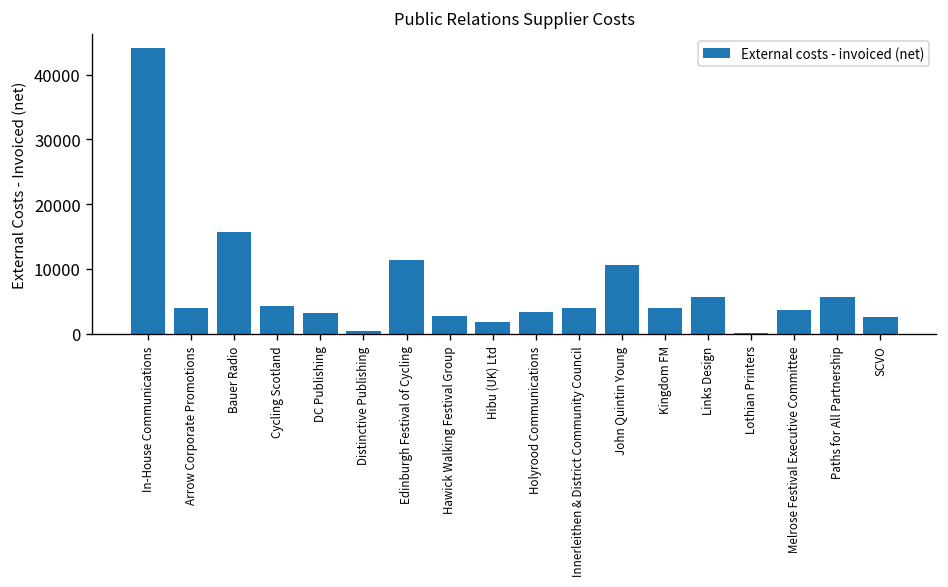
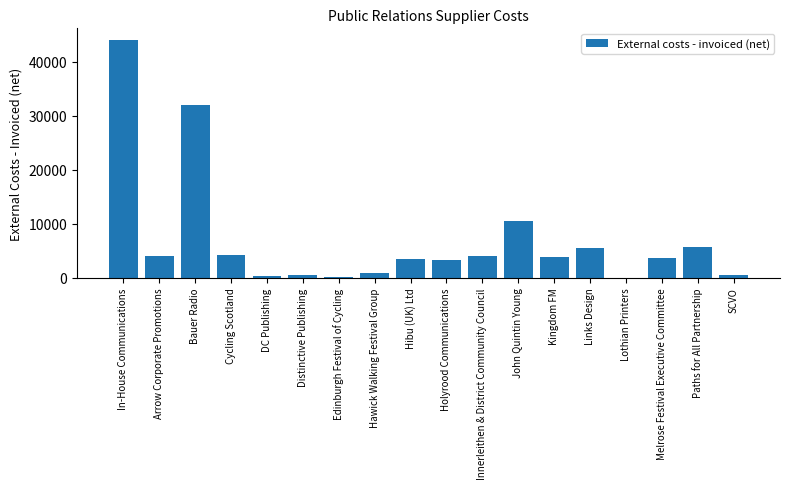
  {
    "In-House Communications": 44000,
    "Arrow Corporate Promotions": 4000,
-   "Bauer Radio": 16000,
+   "Bauer Radio": 32000,
    "Cycling Scotland": 4000,
-   "DC Publishing": 3000,
-   "Edinburgh Festival of Cycling": 11000,
-   "Hawick Walking Festival Group": 3000,
-   "Hibu (UK) Ltd": 2000,
+   "DC Publishing": 0,
+   "Edinburgh Festival of Cycling": 0,
+   "Hawick Walking Festival Group": 1000,
+   "Hibu (UK) Ltd": 4000,
    "Holyrood Communications": 3000,
    "Innerleithen & District Community Council": 4000,
    "John Quintin Young": 11000,
    "Kingdom FM": 4000,
    "Links Design": 6000,
    "Melrose Festival Executive Committee": 4000,
    "Paths for All Partnership": 6000,
-   "SCVO": 3000
+   "SCVO": 0
  }
